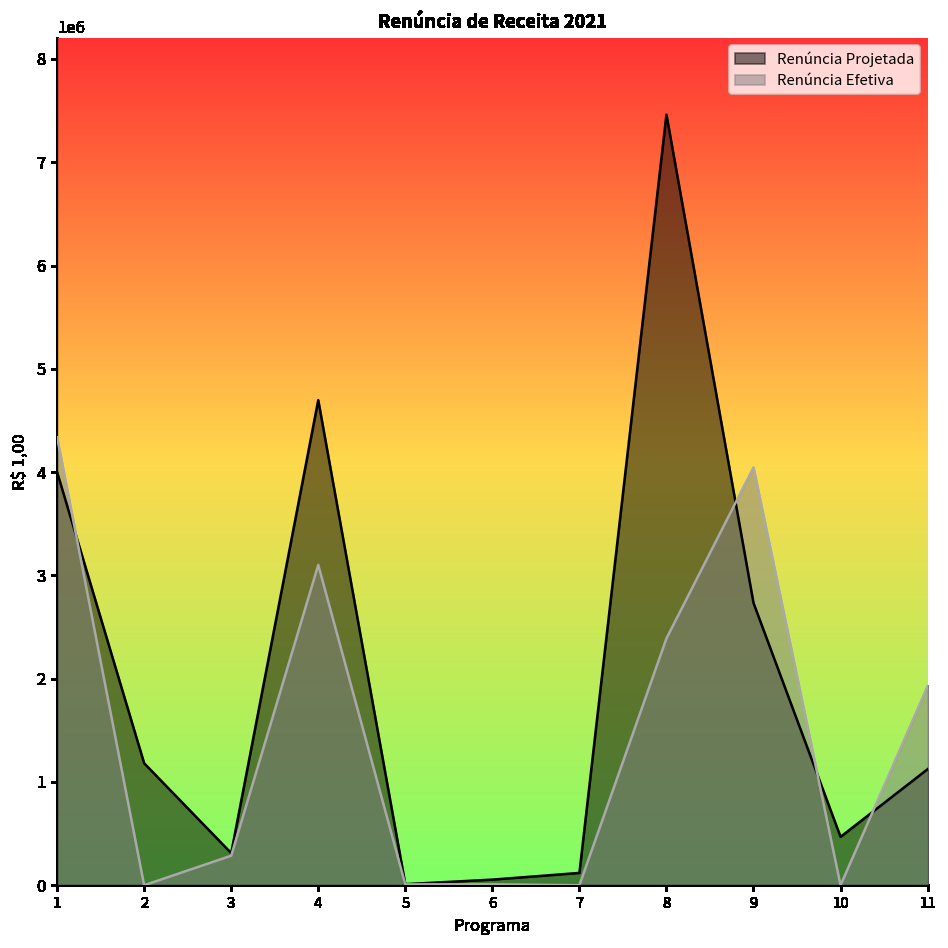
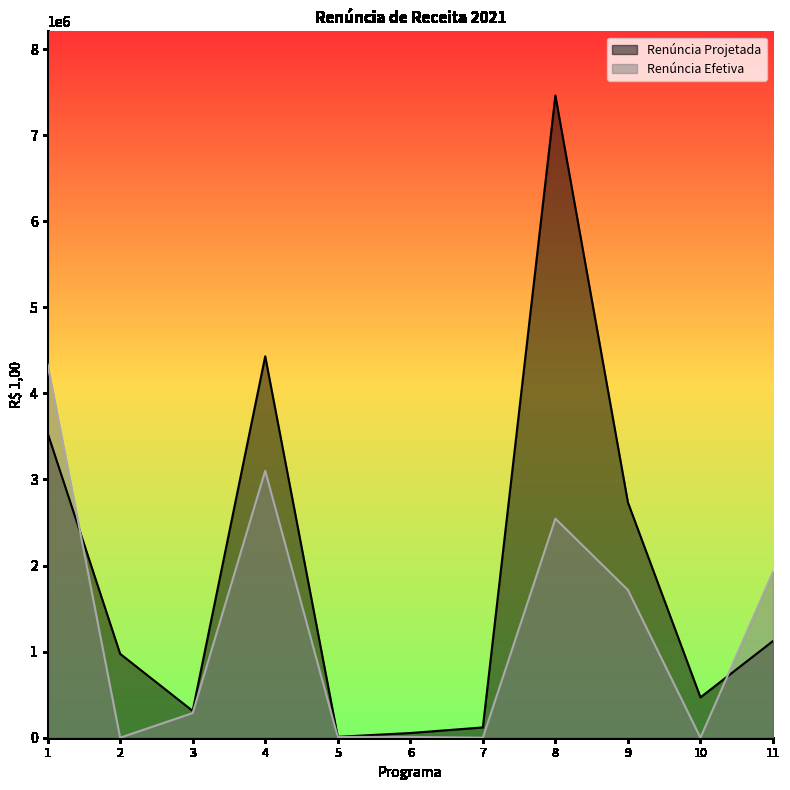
  {
    "Renúncia Projetada": {
-     "1": 4000000,
-     "2": 1200000,
-     "4": 4700000,
+     "1": 3500000,
+     "2": 1000000,
+     "4": 4400000,
      "6": 100000,
      "7": 100000,
      "8": 7500000,
      "9": 2700000,
      "10": 500000,
      "11": 1100000
    },
    "Renúncia Efetiva": {
      "1": 4300000,
      "2": 0,
      "4": 3100000,
      "6": 0,
      "7": 0,
-     "8": 2400000,
-     "9": 4000000,
+     "8": 2500000,
+     "9": 1700000,
      "10": 0,
      "11": 1900000
    }
  }
